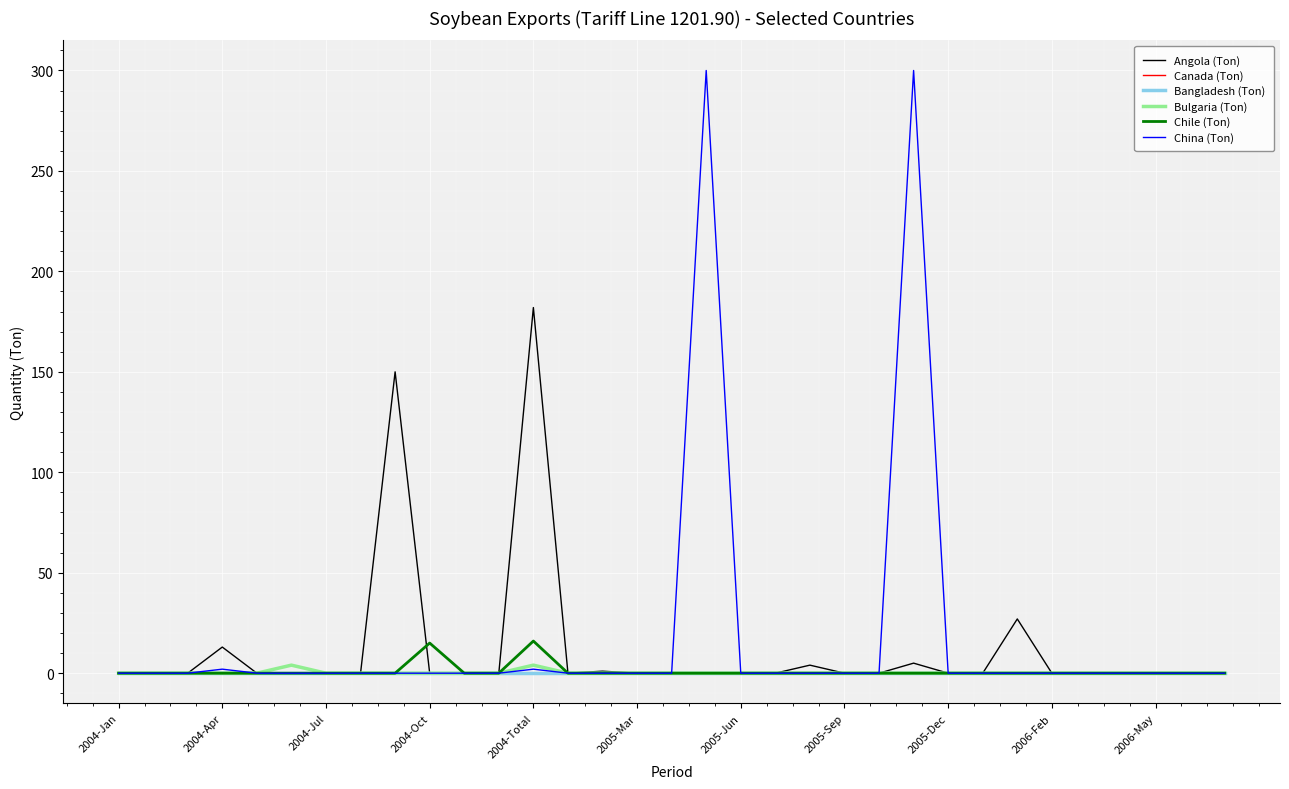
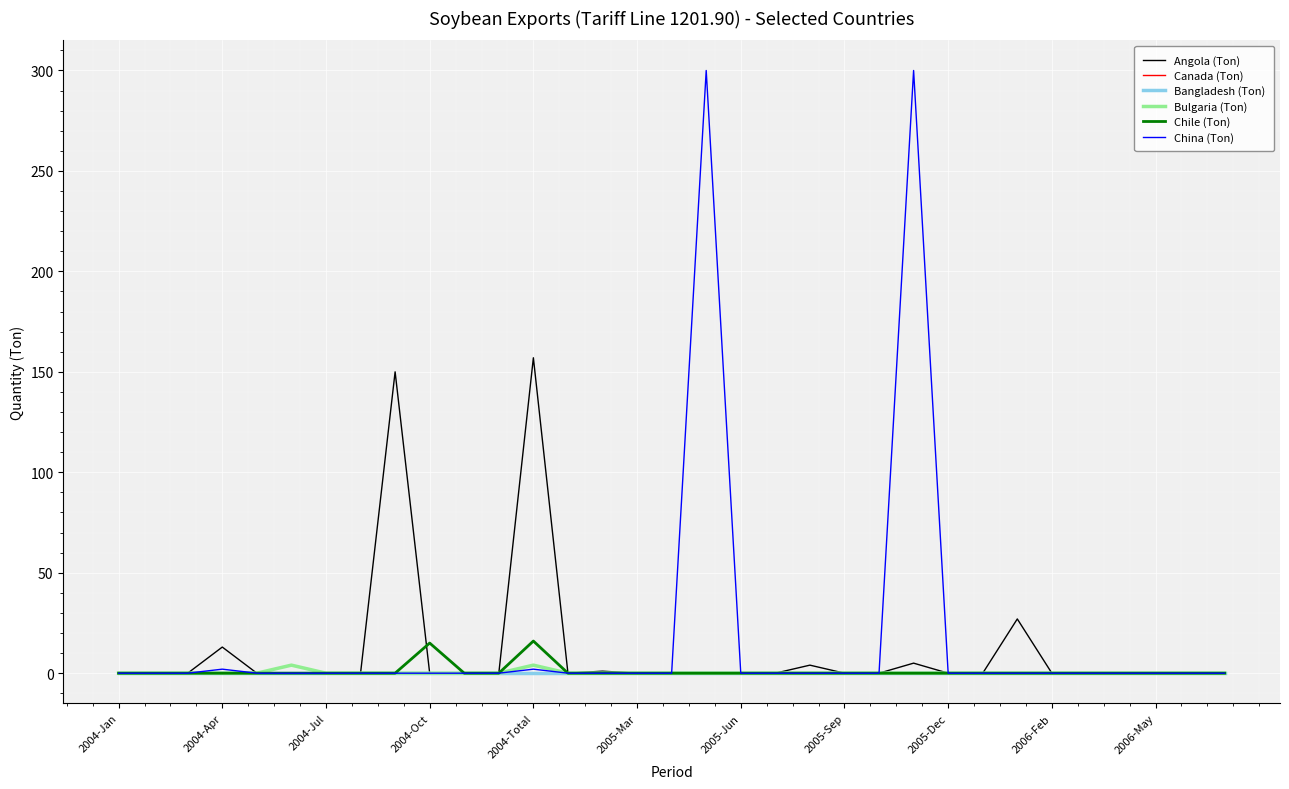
  {
    "Angola (Ton)": {
      "2004-Apr": 13,
-     "2004-Total": 182
+     "2004-Total": 157
    },
    "Bangladesh (Ton)": {
      "2004-Total": 0
    },
    "Bulgaria (Ton)": {
      "2004-Total": 4
    },
    "Chile (Ton)": {
      "2004-Oct": 15,
      "2004-Total": 16
    },
    "China (Ton)": {
      "2004-Apr": 2,
      "2004-Total": 2
    }
  }
